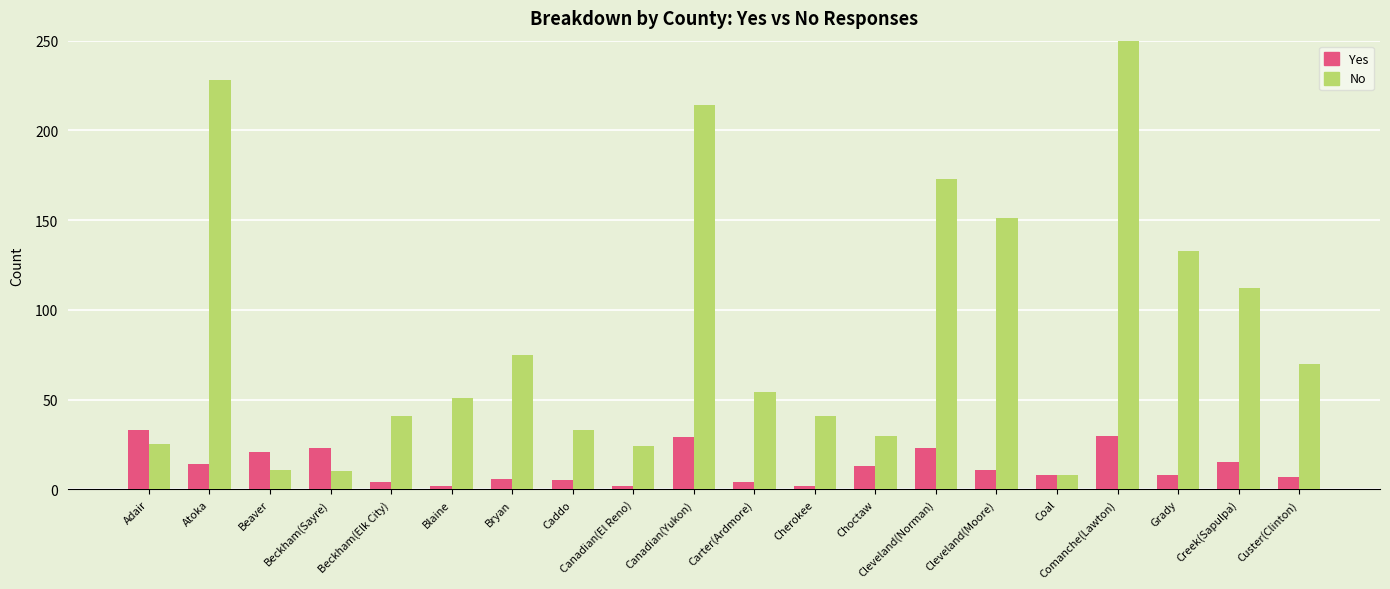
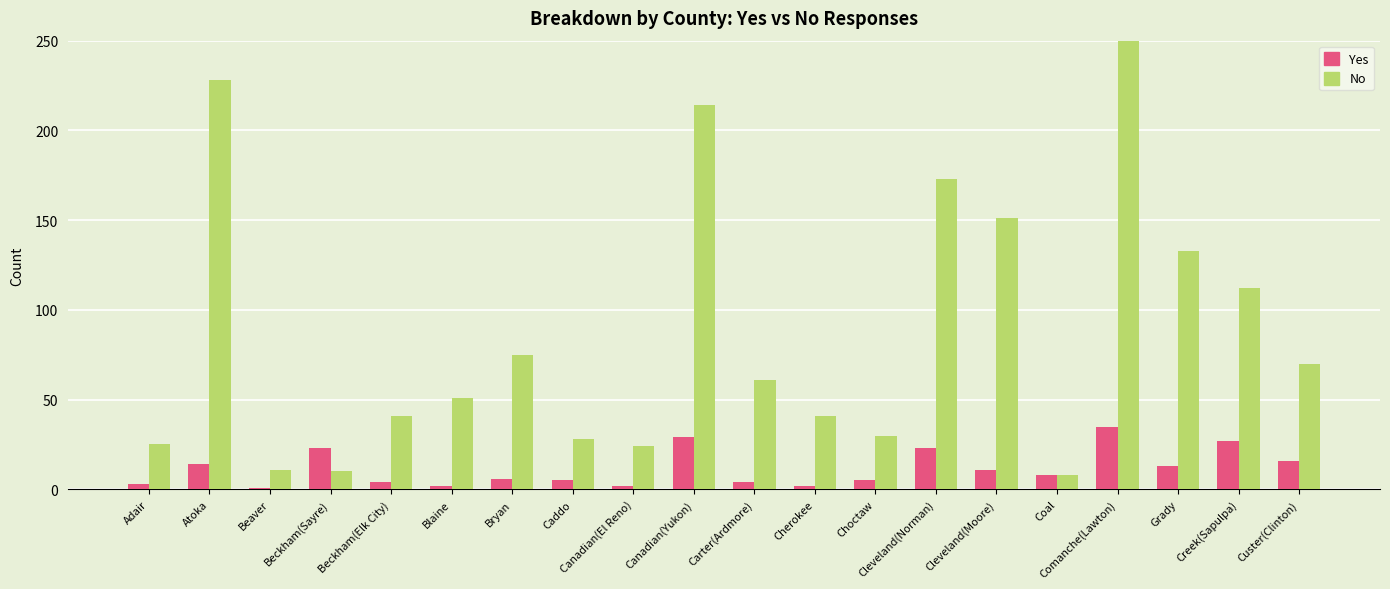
  {
    "Yes": {
-     "Adair": 33,
+     "Adair": 3,
      "Atoka": 14,
-     "Beaver": 21,
+     "Beaver": 1,
      "Beckham(Sayre)": 23,
      "Beckham(Elk City)": 4,
      "Blaine": 2,
      "Bryan": 6,
      "Caddo": 5,
      "Canadian(El Reno)": 2,
      "Canadian(Yukon)": 29,
      "Carter(Ardmore)": 4,
      "Cherokee": 2,
-     "Choctaw": 13,
+     "Choctaw": 5,
      "Cleveland(Norman)": 23,
      "Cleveland(Moore)": 11,
      "Coal": 8,
-     "Comanche(Lawton)": 30,
-     "Grady": 8,
-     "Creek(Sapulpa)": 15,
-     "Custer(Clinton)": 7
+     "Comanche(Lawton)": 35,
+     "Grady": 13,
+     "Creek(Sapulpa)": 27,
+     "Custer(Clinton)": 16
    },
    "No": {
      "Adair": 25,
      "Atoka": 228,
      "Beaver": 11,
      "Beckham(Sayre)": 10,
      "Beckham(Elk City)": 41,
      "Blaine": 51,
      "Bryan": 75,
-     "Caddo": 33,
+     "Caddo": 28,
      "Canadian(El Reno)": 24,
      "Canadian(Yukon)": 214,
-     "Carter(Ardmore)": 54,
+     "Carter(Ardmore)": 61,
      "Cherokee": 41,
      "Choctaw": 30,
      "Cleveland(Norman)": 173,
      "Cleveland(Moore)": 151,
      "Coal": 8,
      "Grady": 133,
      "Creek(Sapulpa)": 112,
      "Custer(Clinton)": 70
    }
  }
